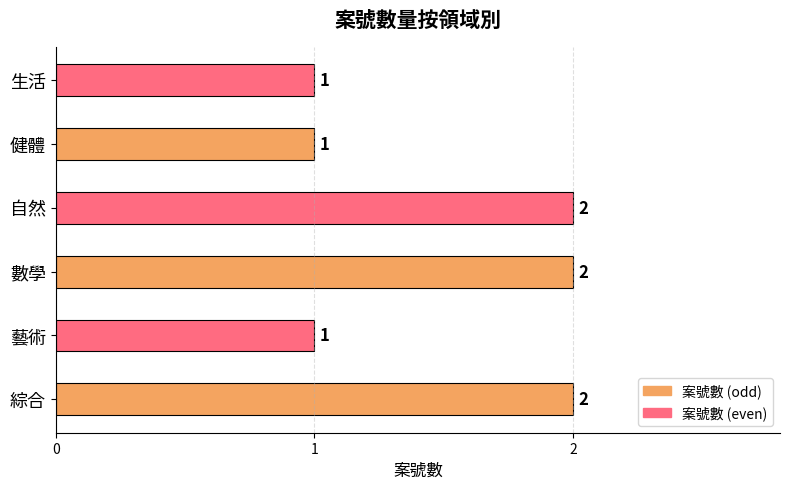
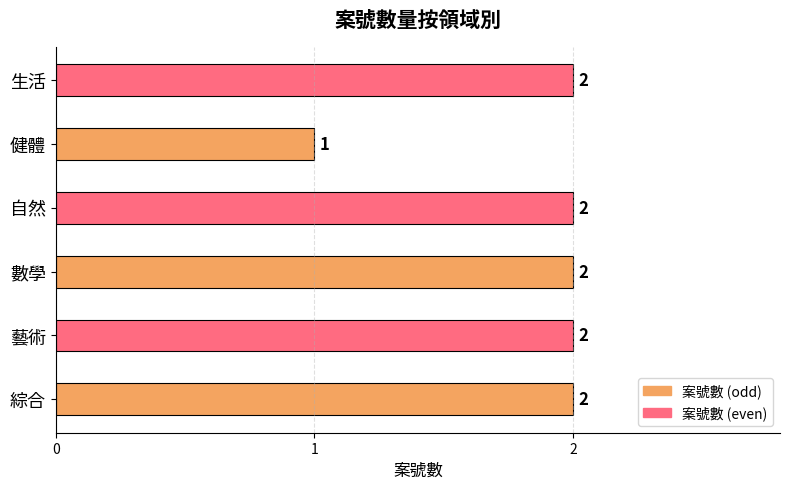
  {
-   "生活": 1,
+   "生活": 2,
    "健體": 1,
    "自然": 2,
    "數學": 2,
-   "藝術": 1,
+   "藝術": 2,
    "綜合": 2
  }
